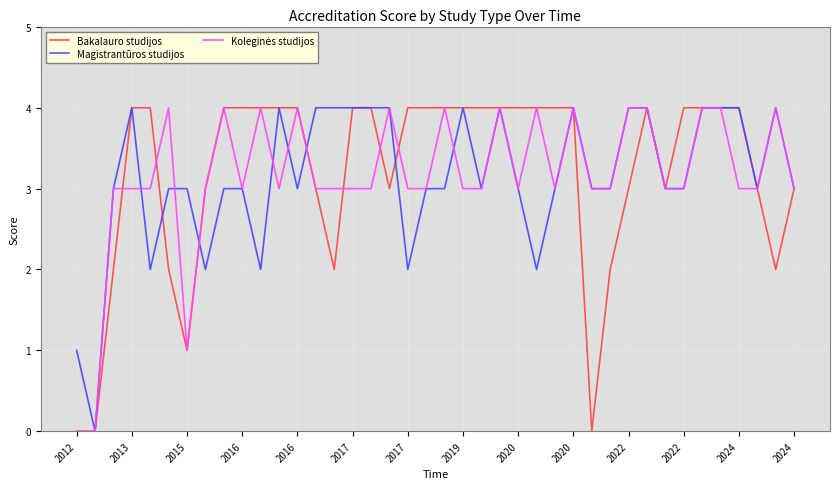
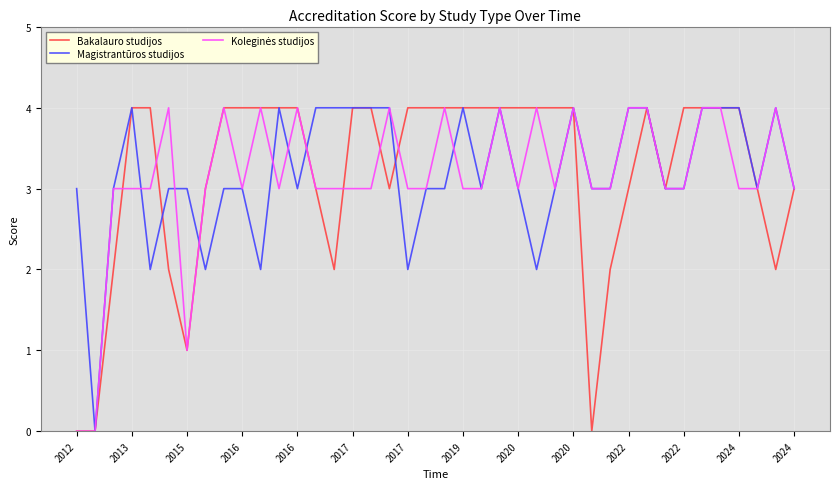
  {
    "Magistrantūros studijos": {
-     "2012": 1,
+     "2012": 3,
      "2015": 3
    }
  }
